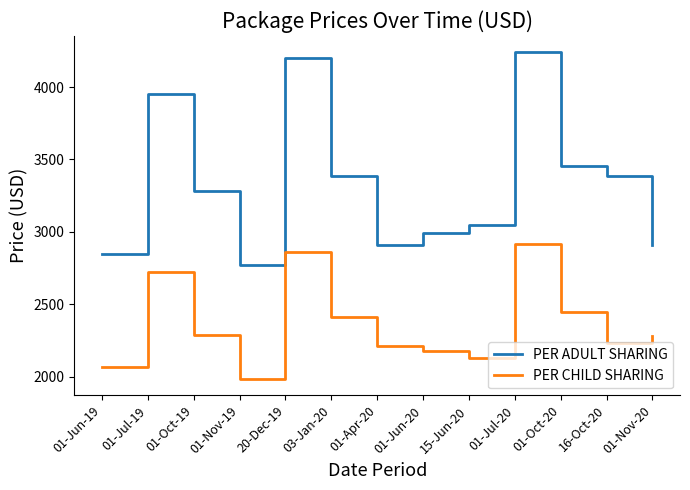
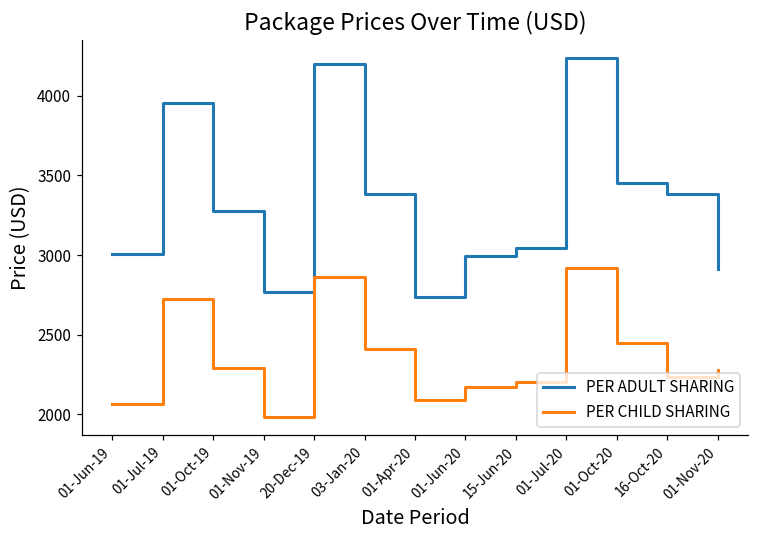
  {
    "PER ADULT SHARING": {
-     "01-Jun-19": 2850,
+     "01-Jun-19": 3000,
      "01-Jul-19": 3960,
      "01-Oct-19": 3280,
      "01-Nov-19": 2770,
      "20-Dec-19": 4200,
      "03-Jan-20": 3390,
-     "01-Apr-20": 2910,
+     "01-Apr-20": 2730,
      "01-Jun-20": 3000,
      "15-Jun-20": 3050,
      "01-Jul-20": 4240,
      "01-Oct-20": 3460,
      "16-Oct-20": 3390,
      "01-Nov-20": 2910
    },
    "PER CHILD SHARING": {
      "01-Jun-19": 2070,
      "01-Jul-19": 2730,
      "01-Oct-19": 2290,
      "01-Nov-19": 1990,
      "20-Dec-19": 2860,
      "03-Jan-20": 2410,
-     "01-Apr-20": 2210,
+     "01-Apr-20": 2090,
      "01-Jun-20": 2180,
-     "15-Jun-20": 2130,
+     "15-Jun-20": 2210,
      "01-Jul-20": 2920,
      "01-Oct-20": 2450,
      "01-Nov-20": 2280
    }
  }
